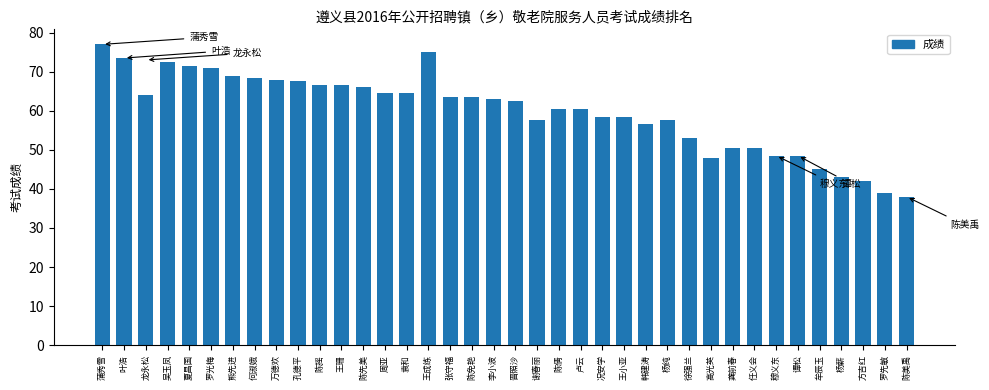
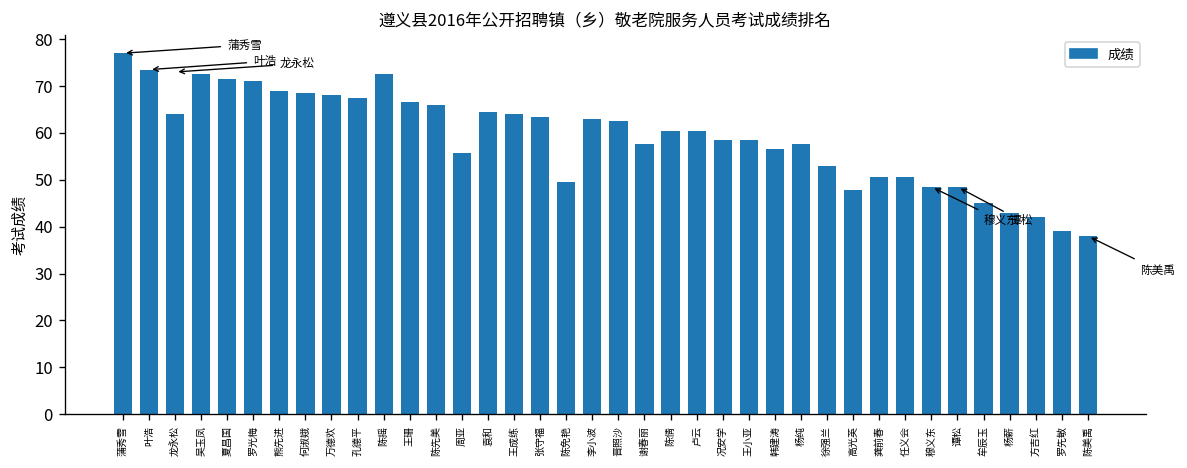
  {
    "蒲秀雪": 77,
    "叶浩": 74,
    "龙永松": 64,
    "吴玉凤": 73,
    "夏昌国": 72,
    "罗光梅": 71,
    "熊先进": 69,
    "何淑娥": 69,
    "万德欢": 68,
    "孔德平": 68,
-   "陈摇": 67,
+   "陈摇": 73,
    "王珊": 67,
    "陈先美": 66,
-   "周亚": 65,
+   "周亚": 56,
    "袁和": 65,
-   "王成练": 75,
+   "王成练": 64,
    "张守福": 64,
-   "陈免艳": 64,
+   "陈免艳": 50,
    "李小波": 63,
    "晋照沙": 63,
    "谢春丽": 58,
    "陈倩": 61,
    "卢云": 61,
    "况安学": 59,
    "王小亚": 59,
    "韩建涛": 57,
    "杨纯": 58,
    "徐强兰": 53,
    "高光英": 48,
    "龚前春": 51,
    "任义会": 51,
    "穆义东": 49,
    "谭松": 49,
    "牟辰玉": 45,
    "杨薪": 43,
    "方吉红": 42,
    "罗先敏": 39,
    "陈美禹": 38
  }
